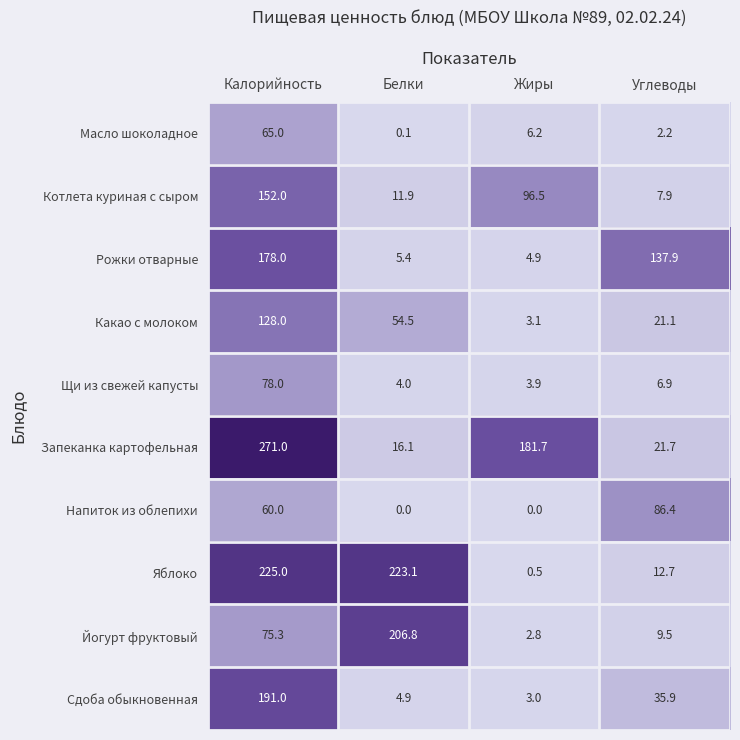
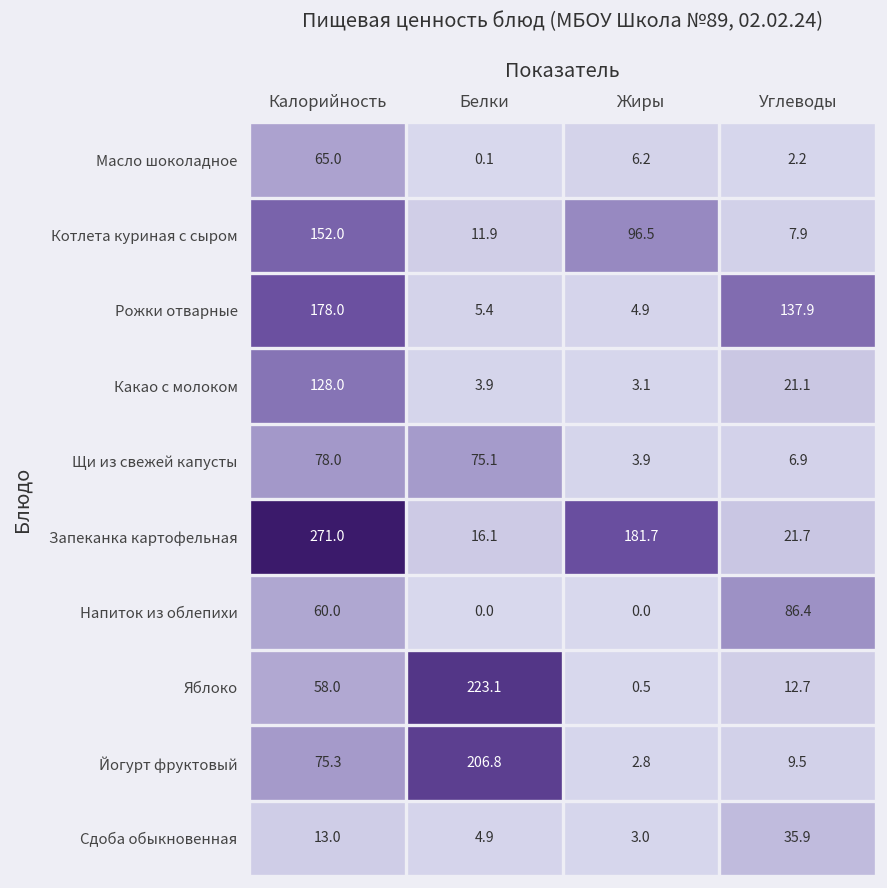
  {
    "Масло шоколадное": {
      "Калорийность": 65.0,
      "Белки": 0.1,
      "Жиры": 6.2,
      "Углеводы": 2.2
    },
    "Котлета куриная с сыром": {
      "Калорийность": 152.0,
      "Белки": 11.9,
      "Жиры": 96.5,
      "Углеводы": 7.9
    },
    "Рожки отварные": {
      "Калорийность": 178.0,
      "Белки": 5.4,
      "Жиры": 4.9,
      "Углеводы": 137.9
    },
    "Какао с молоком": {
      "Калорийность": 128.0,
-     "Белки": 54.5,
+     "Белки": 3.9,
      "Жиры": 3.1,
      "Углеводы": 21.1
    },
    "Щи из свежей капусты": {
      "Калорийность": 78.0,
-     "Белки": 4.0,
+     "Белки": 75.1,
      "Жиры": 3.9,
      "Углеводы": 6.9
    },
    "Запеканка картофельная": {
      "Калорийность": 271.0,
      "Белки": 16.1,
      "Жиры": 181.7,
      "Углеводы": 21.7
    },
    "Напиток из облепихи": {
      "Калорийность": 60.0,
      "Белки": 0.0,
      "Жиры": 0.0,
      "Углеводы": 86.4
    },
    "Яблоко": {
-     "Калорийность": 225.0,
+     "Калорийность": 58.0,
      "Белки": 223.1,
      "Жиры": 0.5,
      "Углеводы": 12.7
    },
    "Йогурт фруктовый": {
      "Калорийность": 75.3,
      "Белки": 206.8,
      "Жиры": 2.8,
      "Углеводы": 9.5
    },
    "Сдоба обыкновенная": {
-     "Калорийность": 191.0,
+     "Калорийность": 13.0,
      "Белки": 4.9,
      "Жиры": 3.0,
      "Углеводы": 35.9
    }
  }
